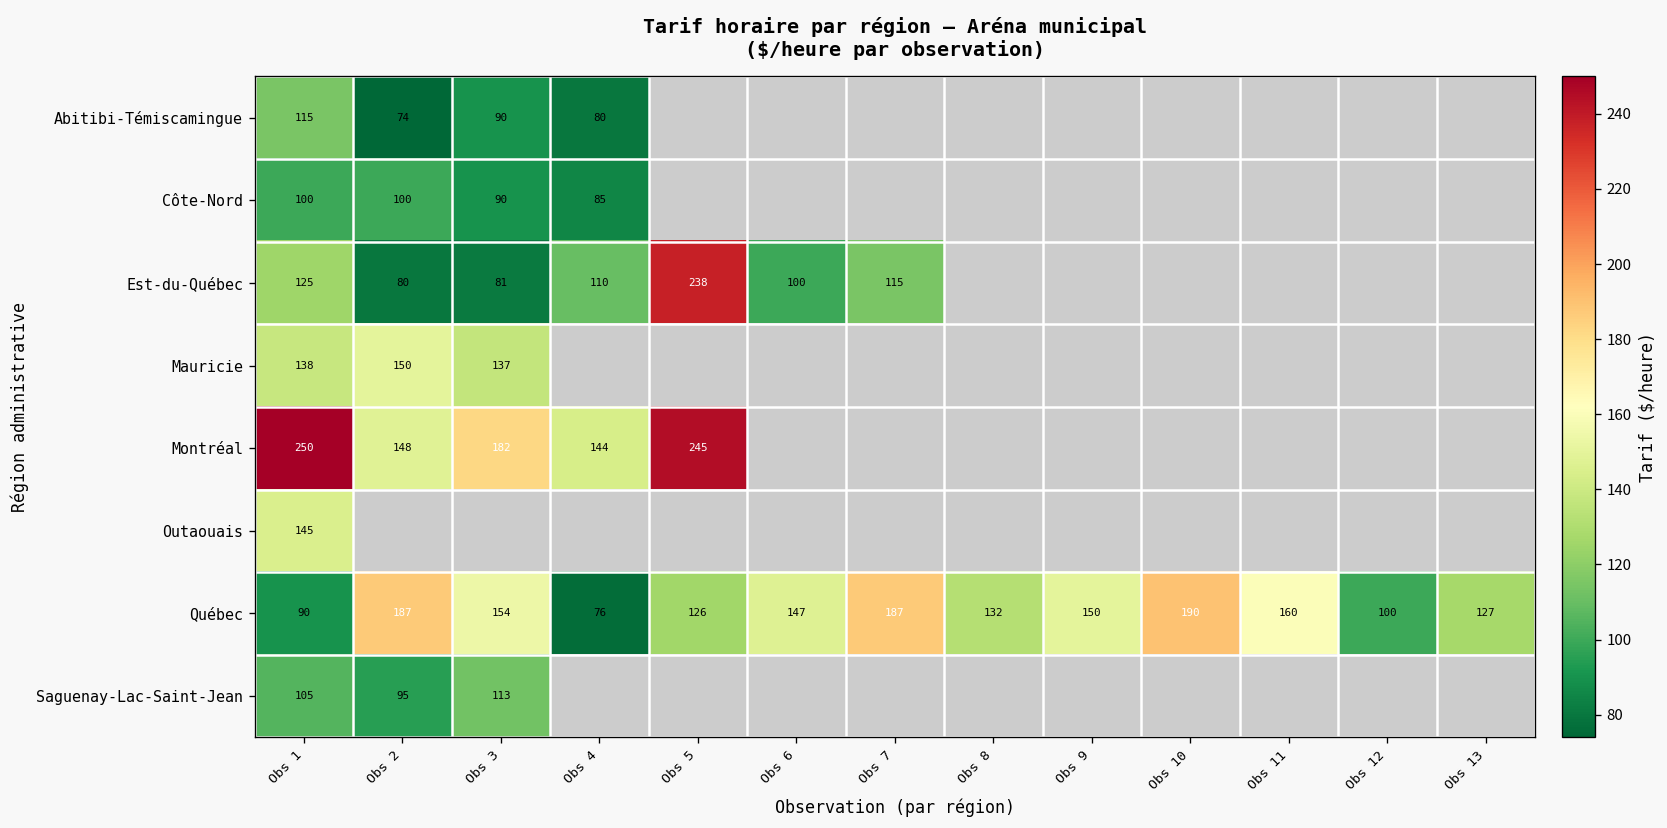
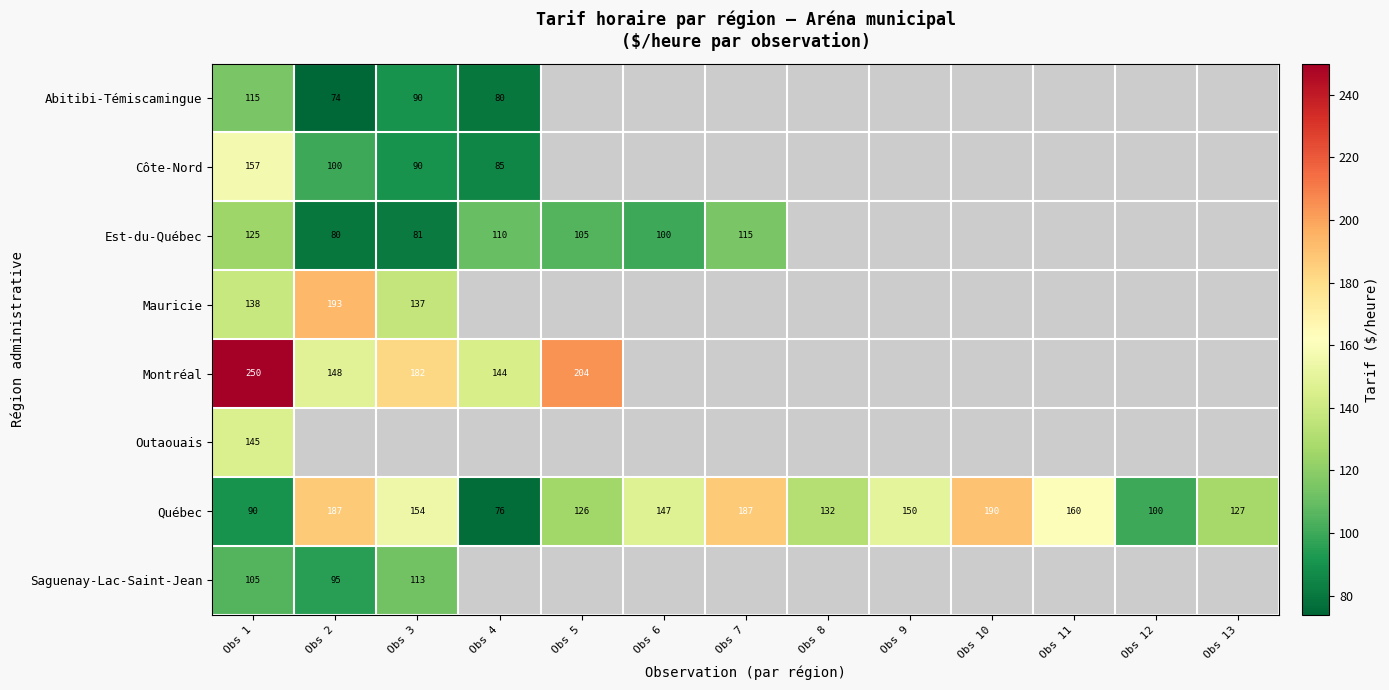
  {
    "Abitibi-Témiscamingue": {
      "Obs 1": 115,
      "Obs 2": 74,
      "Obs 3": 90,
      "Obs 4": 80
    },
    "Côte-Nord": {
-     "Obs 1": 100,
+     "Obs 1": 157,
      "Obs 2": 100,
      "Obs 3": 90,
      "Obs 4": 85
    },
    "Est-du-Québec": {
      "Obs 1": 125,
      "Obs 2": 80,
      "Obs 3": 81,
      "Obs 4": 110,
-     "Obs 5": 238,
+     "Obs 5": 105,
      "Obs 6": 100,
      "Obs 7": 115
    },
    "Mauricie": {
      "Obs 1": 138,
-     "Obs 2": 150,
+     "Obs 2": 193,
      "Obs 3": 137
    },
    "Montréal": {
      "Obs 1": 250,
      "Obs 2": 148,
      "Obs 3": 182,
      "Obs 4": 144,
-     "Obs 5": 245
+     "Obs 5": 204
    },
    "Outaouais": {
      "Obs 1": 145
    },
    "Québec": {
      "Obs 1": 90,
      "Obs 2": 187,
      "Obs 3": 154,
      "Obs 4": 76,
      "Obs 5": 126,
      "Obs 6": 147,
      "Obs 7": 187,
      "Obs 8": 132,
      "Obs 9": 150,
      "Obs 10": 190,
      "Obs 11": 160,
      "Obs 12": 100,
      "Obs 13": 127
    },
    "Saguenay-Lac-Saint-Jean": {
      "Obs 1": 105,
      "Obs 2": 95,
      "Obs 3": 113
    }
  }
